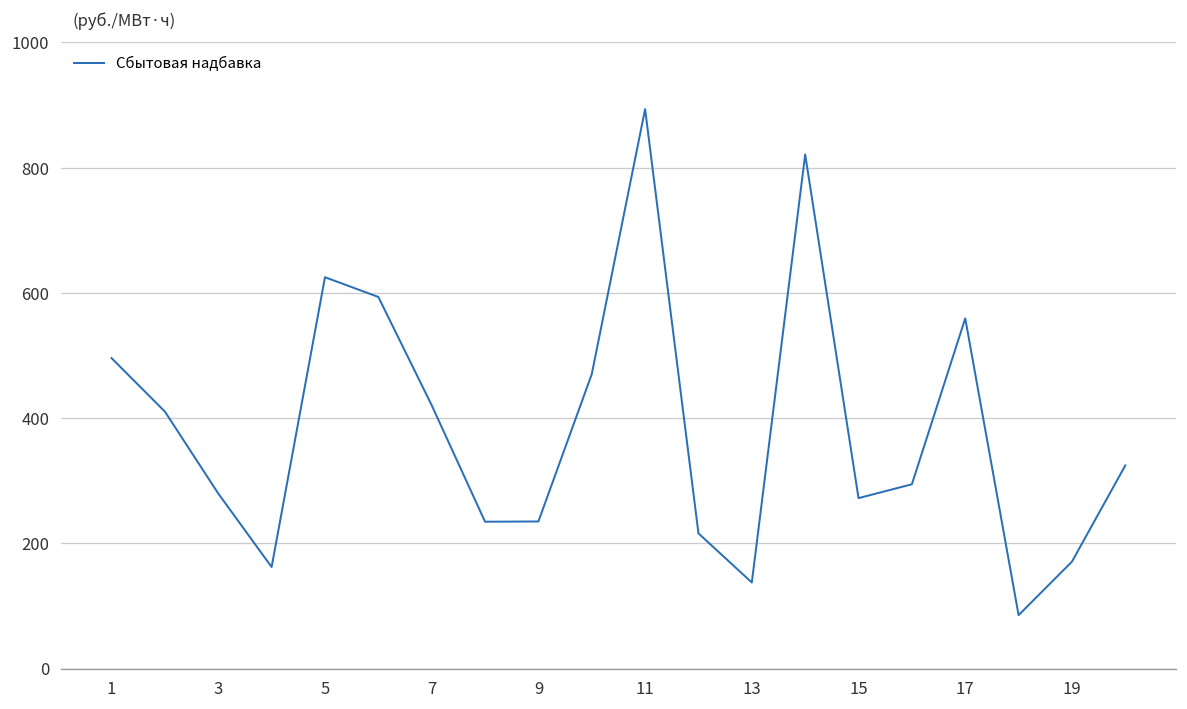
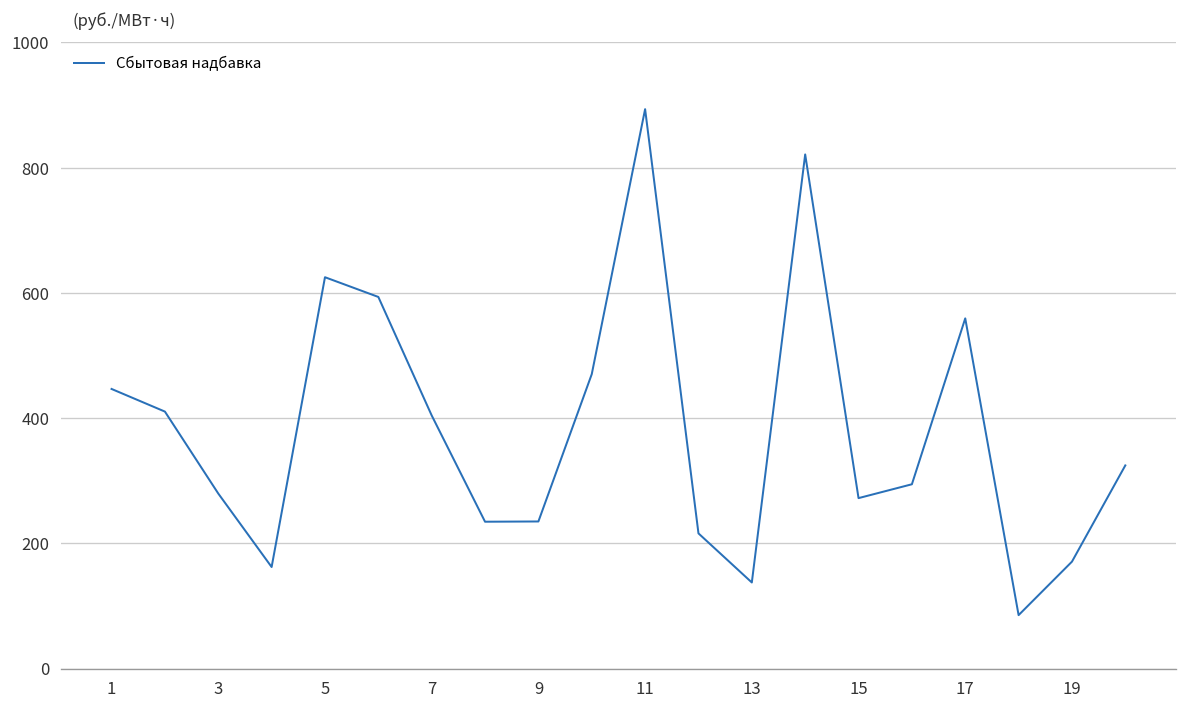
  {
-   "1": 500,
+   "1": 450,
    "3": 280,
    "5": 620,
-   "7": 420,
+   "7": 400,
    "9": 230,
    "11": 890,
    "13": 140,
    "15": 270,
    "17": 560,
    "19": 170
  }
